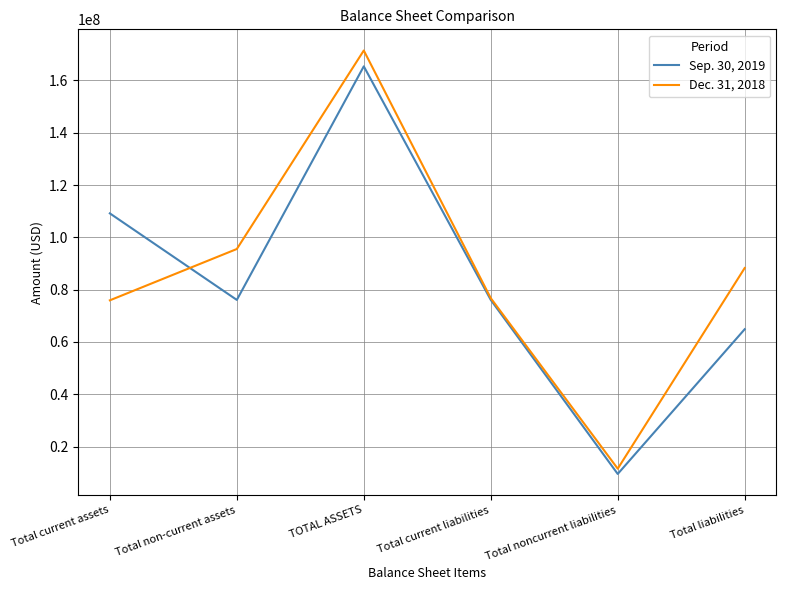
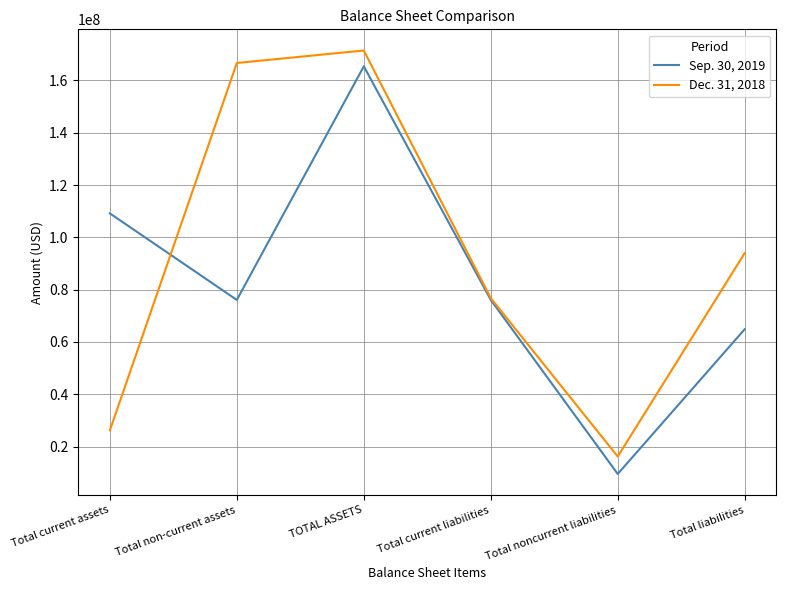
  {
    "Sep. 30, 2019": {
      "Total current assets": 109000000,
      "Total non-current assets": 76000000,
      "TOTAL ASSETS": 165000000,
      "Total noncurrent liabilities": 10000000,
      "Total liabilities": 65000000
    },
    "Dec. 31, 2018": {
-     "Total current assets": 76000000,
-     "Total non-current assets": 96000000,
+     "Total current assets": 26000000,
+     "Total non-current assets": 167000000,
      "TOTAL ASSETS": 171000000,
-     "Total noncurrent liabilities": 12000000,
-     "Total liabilities": 88000000
+     "Total noncurrent liabilities": 16000000,
+     "Total liabilities": 94000000
    }
  }
